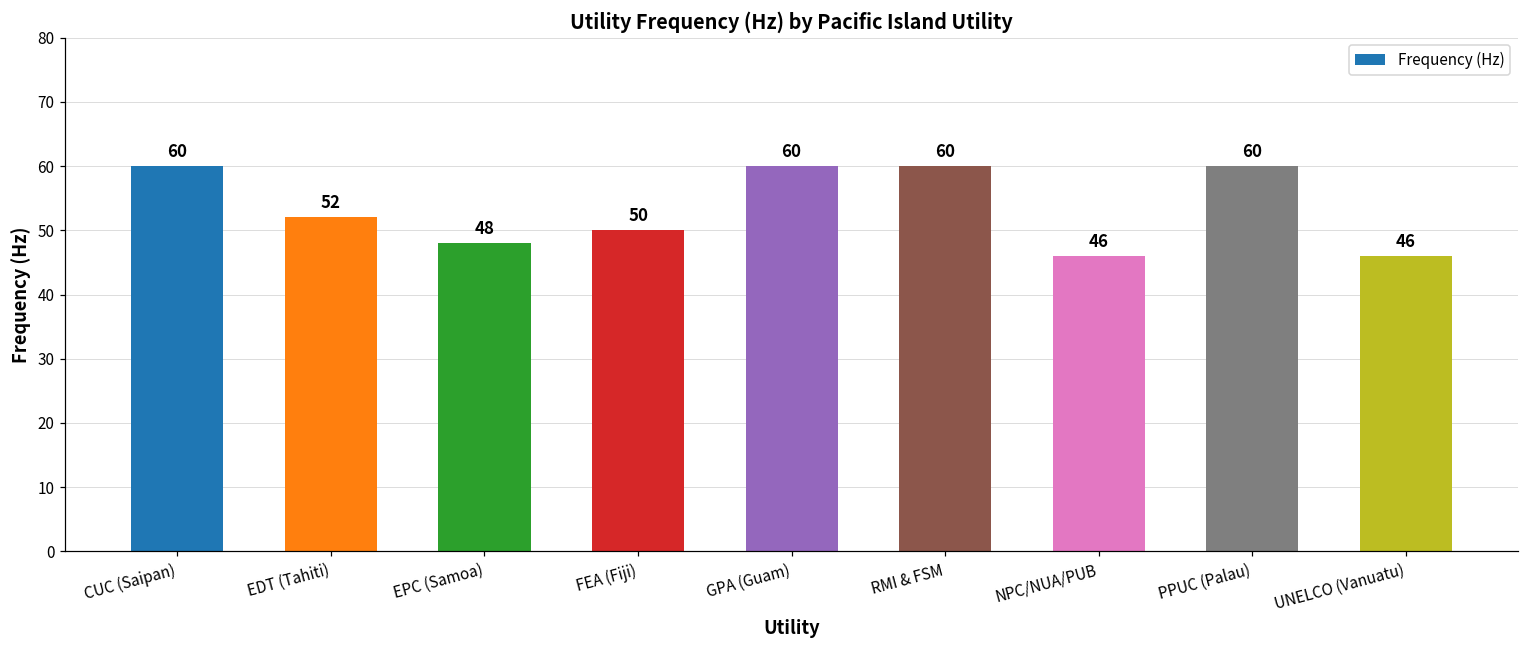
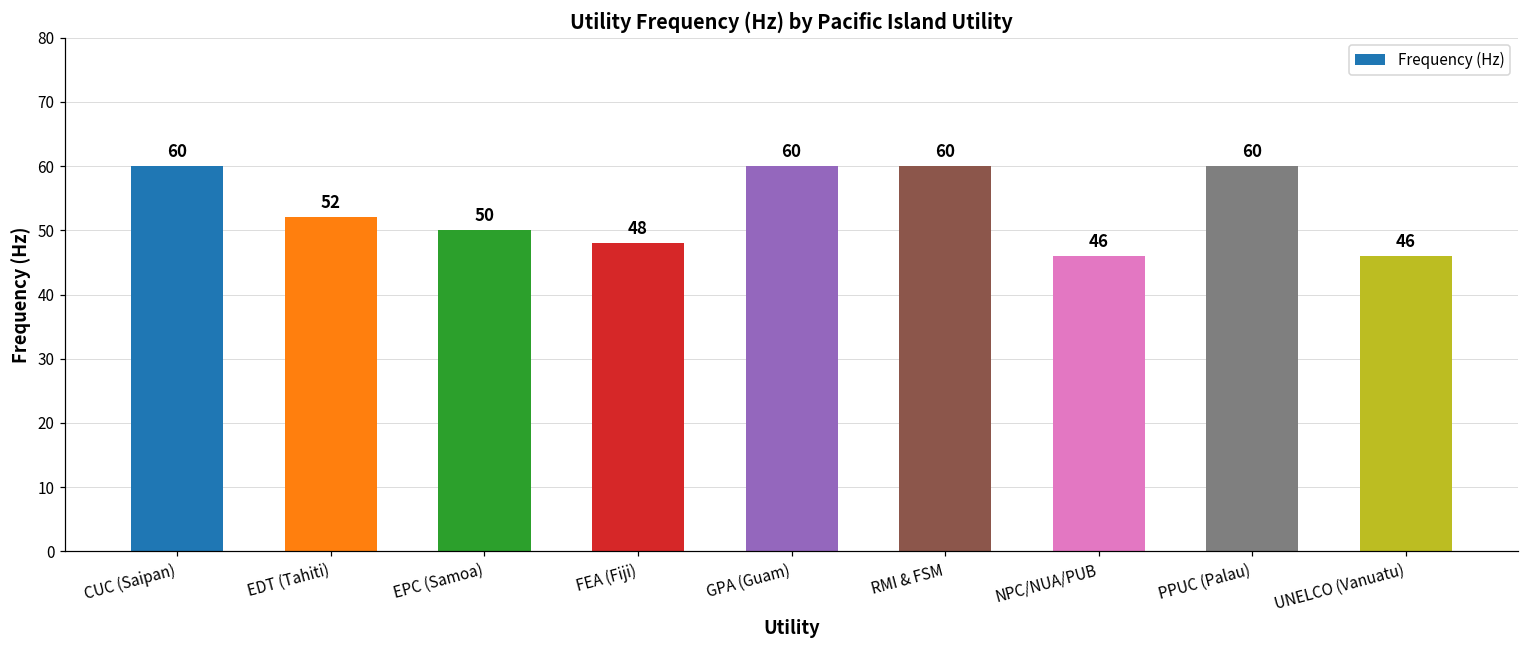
  {
    "CUC (Saipan)": 60,
    "EDT (Tahiti)": 52,
-   "EPC (Samoa)": 48,
-   "FEA (Fiji)": 50,
+   "EPC (Samoa)": 50,
+   "FEA (Fiji)": 48,
    "GPA (Guam)": 60,
    "RMI & FSM": 60,
    "NPC/NUA/PUB": 46,
    "PPUC (Palau)": 60,
    "UNELCO (Vanuatu)": 46
  }
